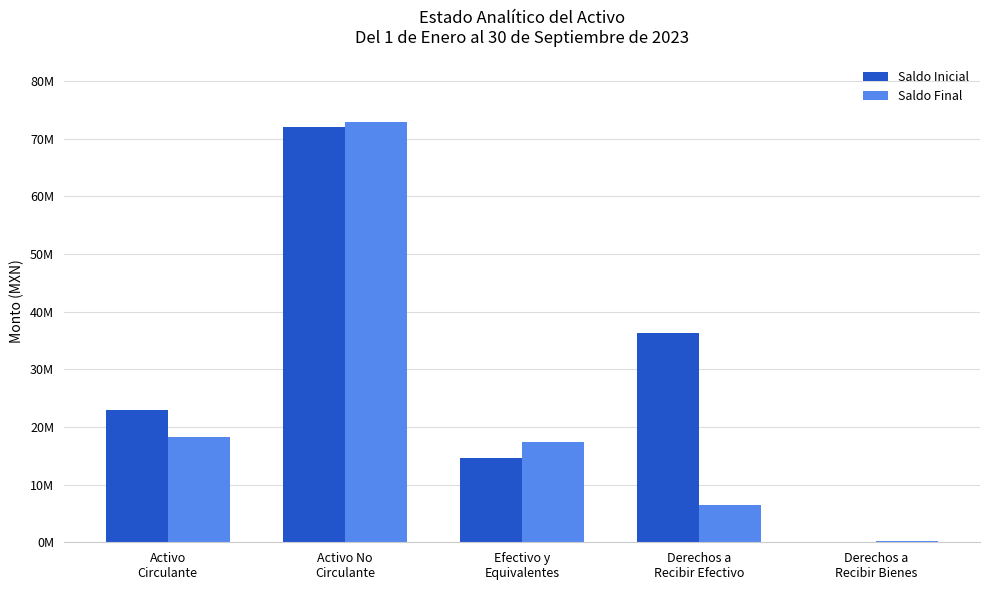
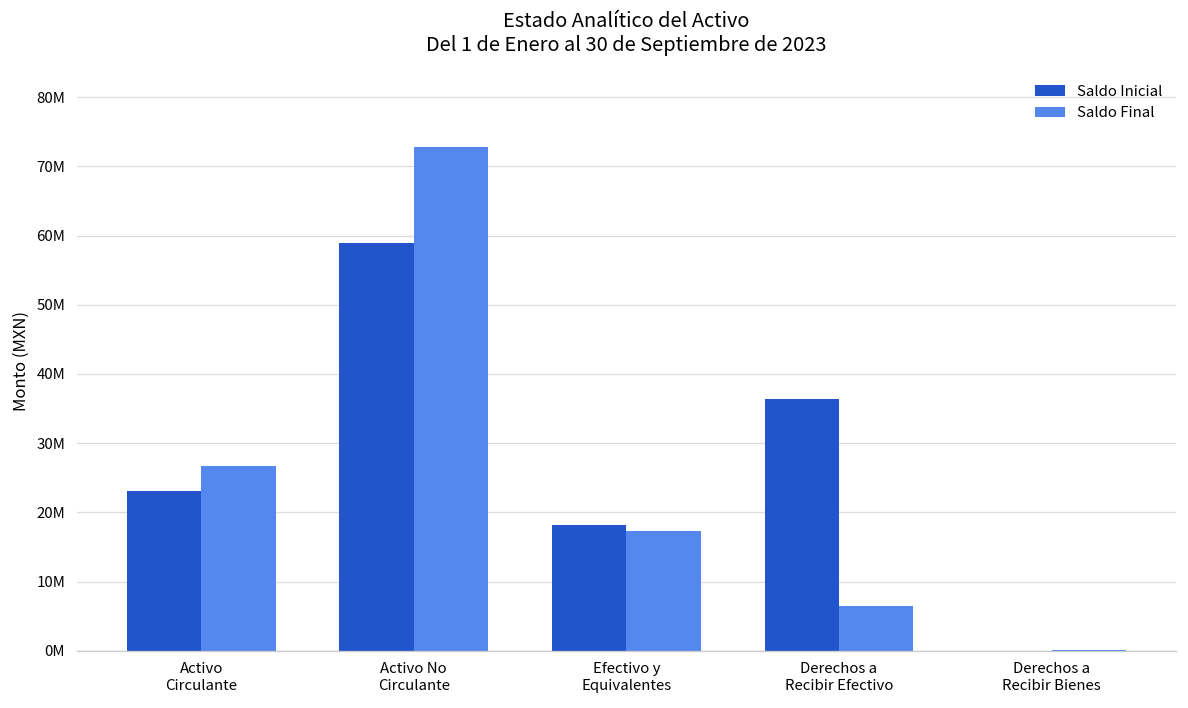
  {
    "Saldo Inicial": {
      "Activo Circulante": 23000000,
-     "Activo No Circulante": 72000000,
-     "Efectivo y Equivalentes": 15000000,
+     "Activo No Circulante": 59000000,
+     "Efectivo y Equivalentes": 18000000,
      "Derechos a Recibir Efectivo": 36000000,
      "Derechos a Recibir Bienes": 0
    },
    "Saldo Final": {
-     "Activo Circulante": 18000000,
+     "Activo Circulante": 27000000,
      "Activo No Circulante": 73000000,
      "Efectivo y Equivalentes": 17000000,
      "Derechos a Recibir Efectivo": 6000000
    }
  }
